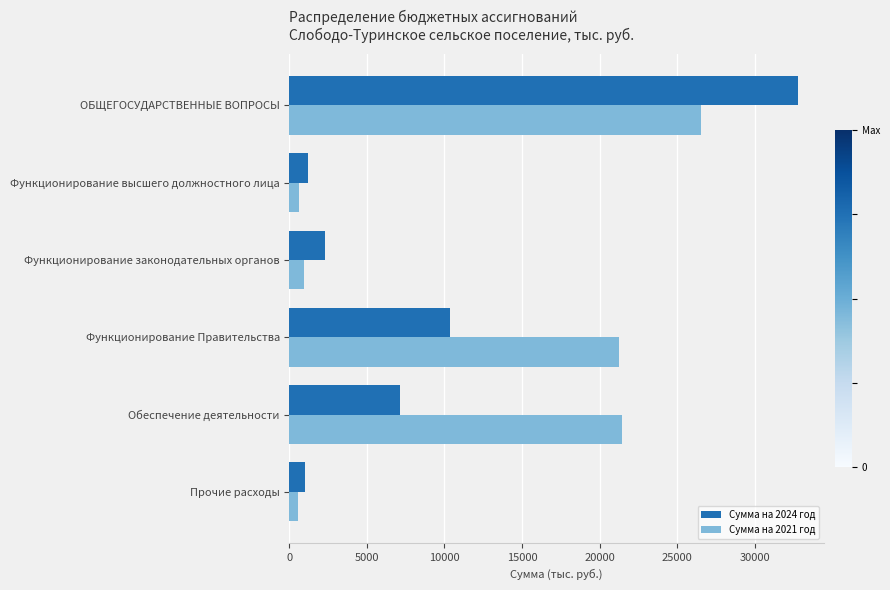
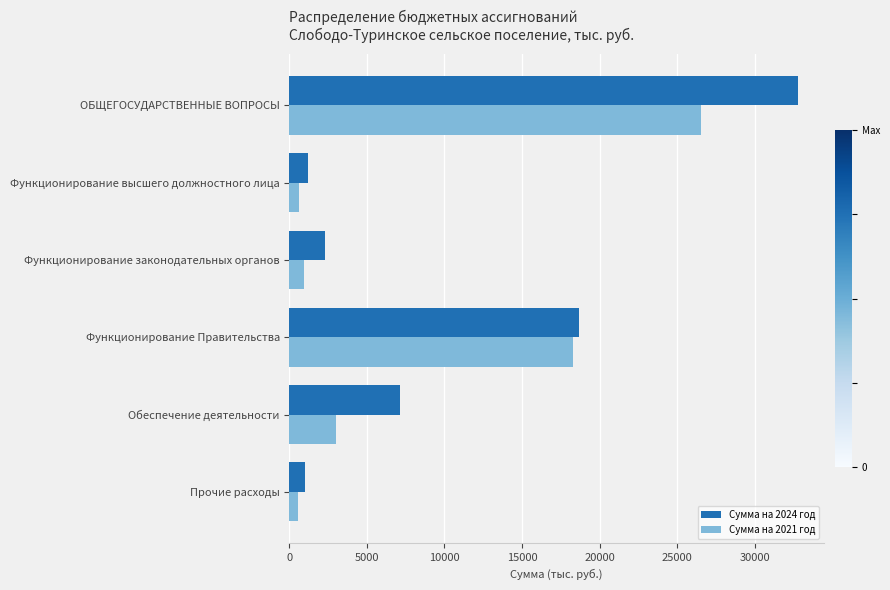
  {
    "Сумма на 2024 год": {
      "ОБЩЕГОСУДАРСТВЕННЫЕ ВОПРОСЫ": 32800,
      "Функционирование высшего должностного лица": 1200,
      "Функционирование законодательных органов": 2300,
-     "Функционирование Правительства": 10400,
+     "Функционирование Правительства": 18600,
      "Обеспечение деятельности": 7200,
      "Прочие расходы": 1000
    },
    "Сумма на 2021 год": {
      "ОБЩЕГОСУДАРСТВЕННЫЕ ВОПРОСЫ": 26500,
      "Функционирование высшего должностного лица": 600,
      "Функционирование законодательных органов": 1000,
-     "Функционирование Правительства": 21300,
-     "Обеспечение деятельности": 21400,
+     "Функционирование Правительства": 18300,
+     "Обеспечение деятельности": 3000,
      "Прочие расходы": 500
    }
  }
